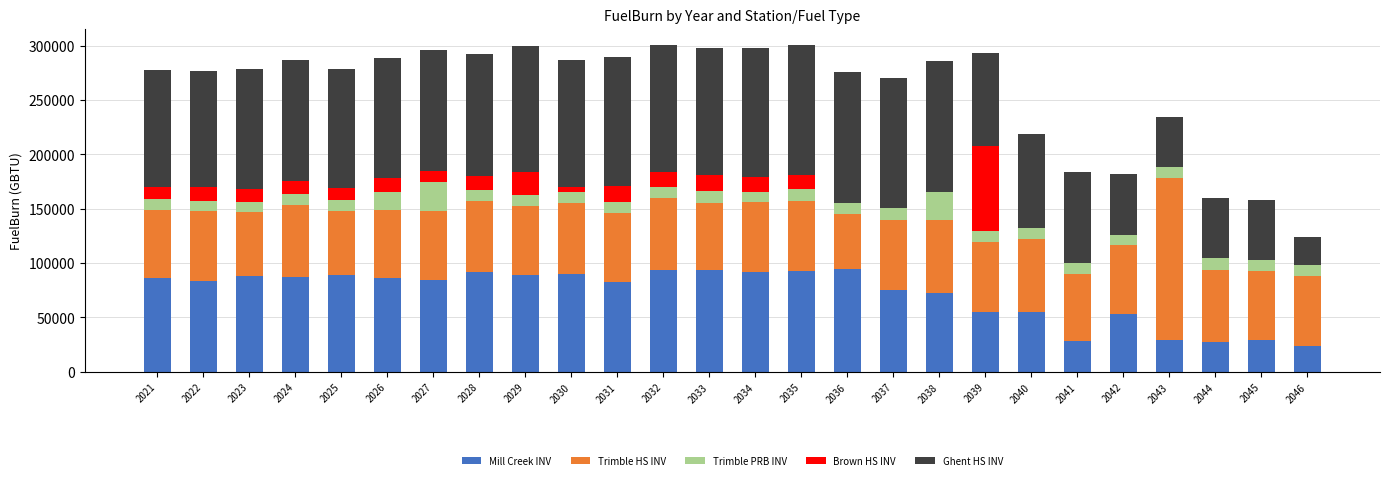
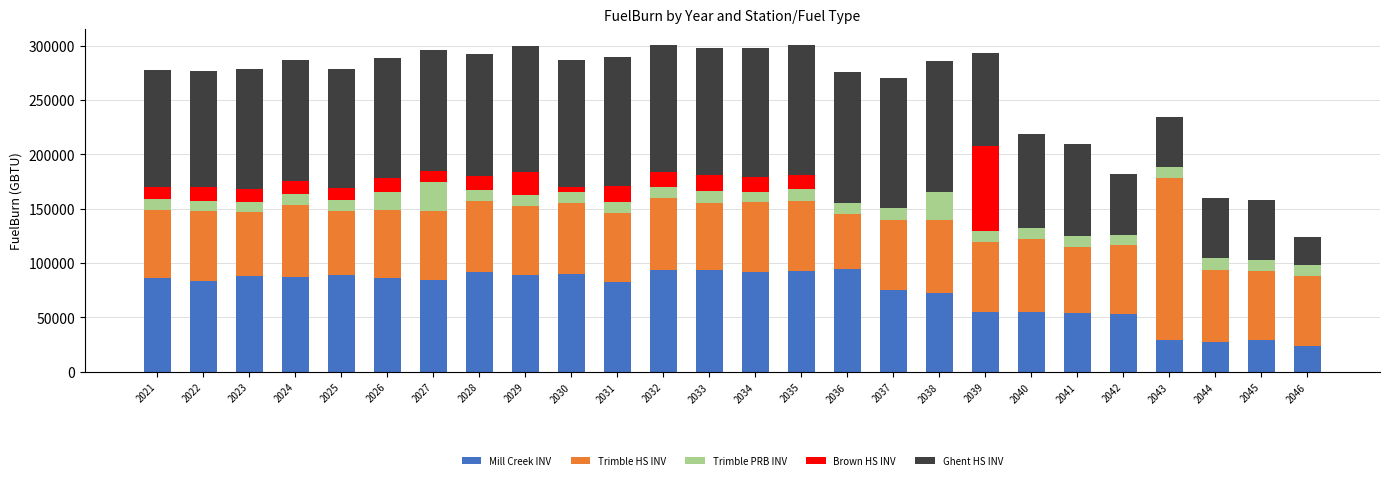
  {
    "Mill Creek INV": {
      "2021": 86000,
      "2022": 83000,
      "2023": 88000,
      "2024": 88000,
      "2025": 89000,
      "2026": 86000,
      "2027": 85000,
      "2028": 92000,
      "2029": 89000,
      "2030": 90000,
      "2031": 83000,
      "2032": 94000,
      "2033": 94000,
      "2034": 92000,
      "2035": 92000,
      "2036": 95000,
      "2037": 75000,
      "2038": 72000,
      "2039": 55000,
      "2040": 55000,
-     "2041": 29000,
+     "2041": 54000,
      "2042": 54000,
      "2043": 29000,
      "2044": 28000,
      "2045": 29000,
      "2046": 24000
    },
    "Trimble HS INV": {
      "2021": 63000,
      "2022": 64000,
      "2023": 59000,
      "2024": 66000,
      "2025": 60000,
      "2026": 62000,
      "2027": 63000,
      "2028": 66000,
      "2029": 63000,
      "2030": 66000,
      "2031": 64000,
      "2032": 66000,
      "2033": 62000,
      "2034": 64000,
      "2035": 65000,
      "2036": 50000,
      "2037": 65000,
      "2038": 67000,
      "2039": 65000,
      "2040": 67000,
      "2041": 61000,
      "2042": 63000,
      "2043": 149000,
      "2044": 66000,
      "2045": 64000,
      "2046": 64000
    },
    "Trimble PRB INV": {
      "2021": 10000,
      "2022": 10000,
      "2023": 9000,
      "2024": 10000,
      "2025": 10000,
      "2026": 17000,
      "2027": 26000,
      "2028": 10000,
      "2029": 10000,
      "2030": 10000,
      "2031": 10000,
      "2032": 10000,
      "2033": 10000,
      "2034": 9000,
      "2035": 10000,
      "2036": 10000,
      "2037": 10000,
      "2038": 26000,
      "2039": 10000,
      "2040": 10000,
      "2041": 10000,
      "2042": 9000,
      "2043": 10000,
      "2044": 10000,
      "2045": 10000,
      "2046": 10000
    },
    "Brown HS INV": {
      "2021": 11000,
      "2022": 13000,
      "2023": 12000,
      "2024": 13000,
      "2025": 11000,
      "2026": 13000,
      "2027": 11000,
      "2028": 12000,
      "2029": 22000,
      "2030": 5000,
      "2031": 14000,
      "2032": 14000,
      "2033": 15000,
      "2034": 14000,
      "2035": 13000,
      "2036": 0,
      "2037": 0,
      "2038": 0,
      "2039": 78000,
      "2040": 0,
      "2041": 0,
      "2042": 0,
      "2043": 0,
      "2044": 0,
      "2045": 0,
      "2046": 0
    },
    "Ghent HS INV": {
      "2021": 108000,
      "2022": 107000,
      "2023": 110000,
      "2024": 111000,
      "2025": 109000,
      "2026": 110000,
      "2027": 111000,
      "2028": 112000,
      "2029": 115000,
      "2030": 117000,
      "2031": 119000,
      "2032": 117000,
      "2033": 117000,
      "2034": 118000,
      "2035": 120000,
      "2036": 120000,
      "2037": 120000,
      "2038": 121000,
      "2039": 86000,
      "2040": 86000,
      "2041": 84000,
      "2042": 56000,
      "2043": 45000,
      "2044": 56000,
      "2045": 55000,
      "2046": 26000
    }
  }
